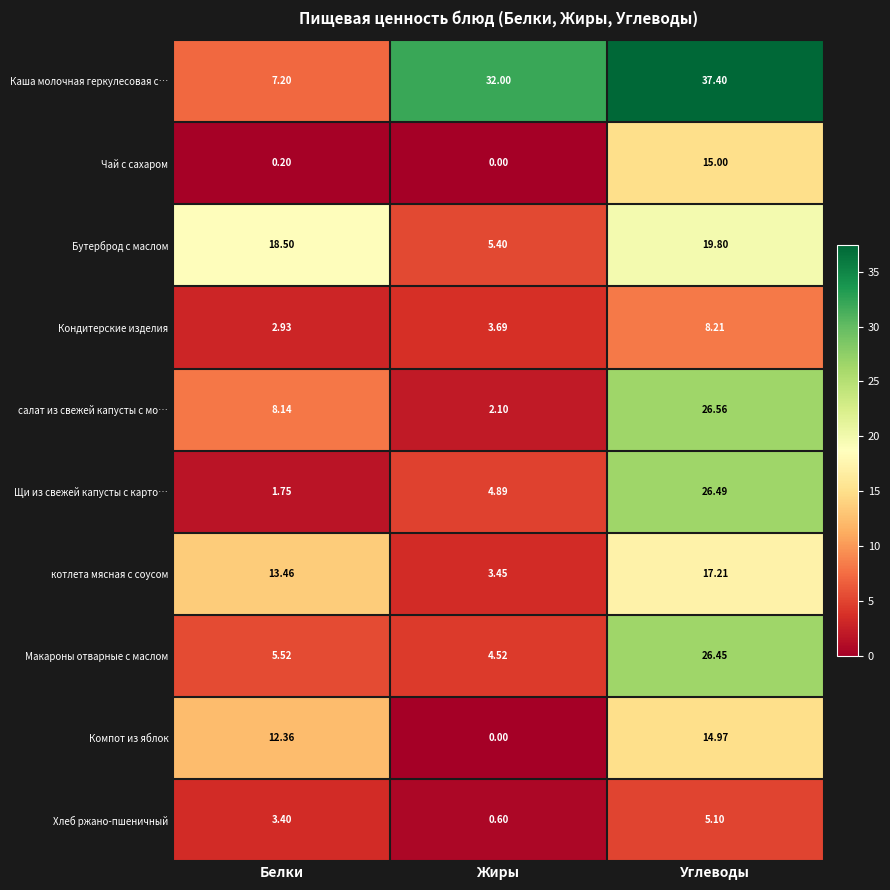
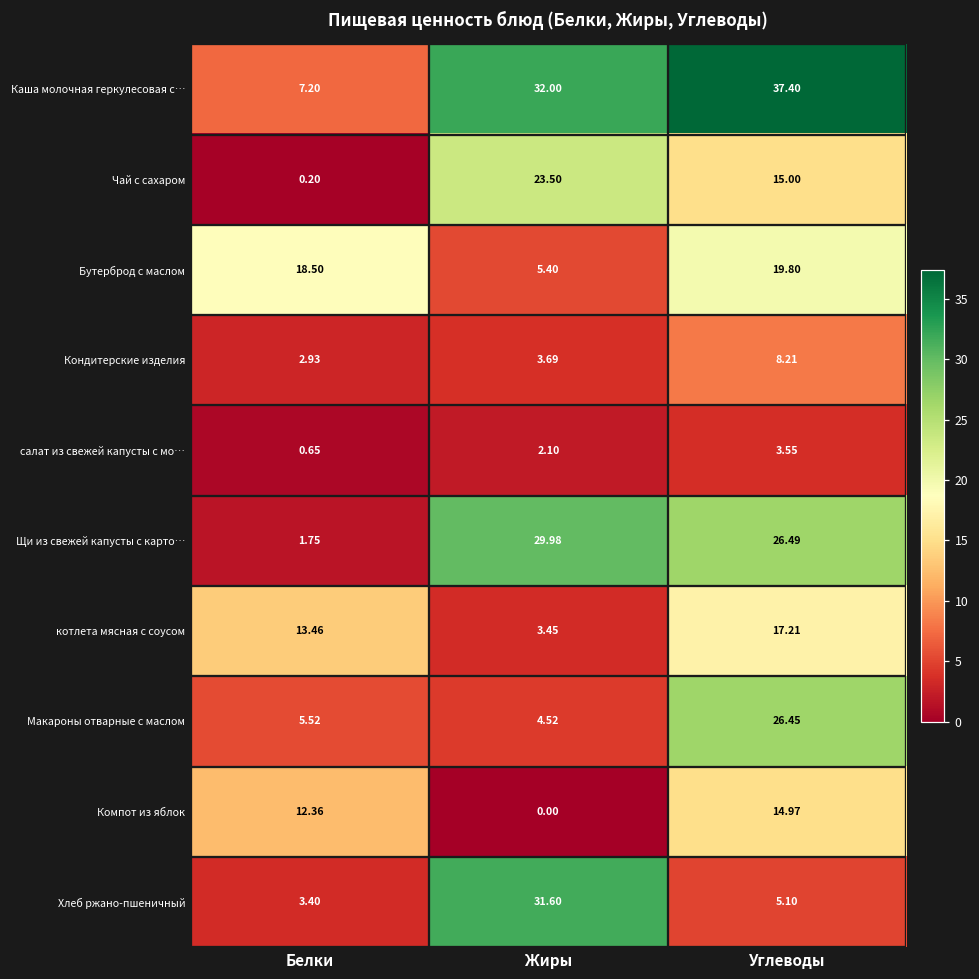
  {
    "Каша молочная геркулесовая с…": {
      "Белки": 7.20,
      "Жиры": 32.00,
      "Углеводы": 37.40
    },
    "Чай с сахаром": {
      "Белки": 0.20,
-     "Жиры": 0.00,
+     "Жиры": 23.50,
      "Углеводы": 15.00
    },
    "Бутерброд с маслом": {
      "Белки": 18.50,
      "Жиры": 5.40,
      "Углеводы": 19.80
    },
    "Кондитерские изделия": {
      "Белки": 2.93,
      "Жиры": 3.69,
      "Углеводы": 8.21
    },
    "салат из свежей капусты с мо…": {
-     "Белки": 8.14,
+     "Белки": 0.65,
      "Жиры": 2.10,
-     "Углеводы": 26.56
+     "Углеводы": 3.55
    },
    "Щи из свежей капусты с карто…": {
      "Белки": 1.75,
-     "Жиры": 4.89,
+     "Жиры": 29.98,
      "Углеводы": 26.49
    },
    "котлета мясная с соусом": {
      "Белки": 13.46,
      "Жиры": 3.45,
      "Углеводы": 17.21
    },
    "Макароны отварные с маслом": {
      "Белки": 5.52,
      "Жиры": 4.52,
      "Углеводы": 26.45
    },
    "Компот из яблок": {
      "Белки": 12.36,
      "Жиры": 0.00,
      "Углеводы": 14.97
    },
    "Хлеб ржано-пшеничный": {
      "Белки": 3.40,
-     "Жиры": 0.60,
+     "Жиры": 31.60,
      "Углеводы": 5.10
    }
  }
